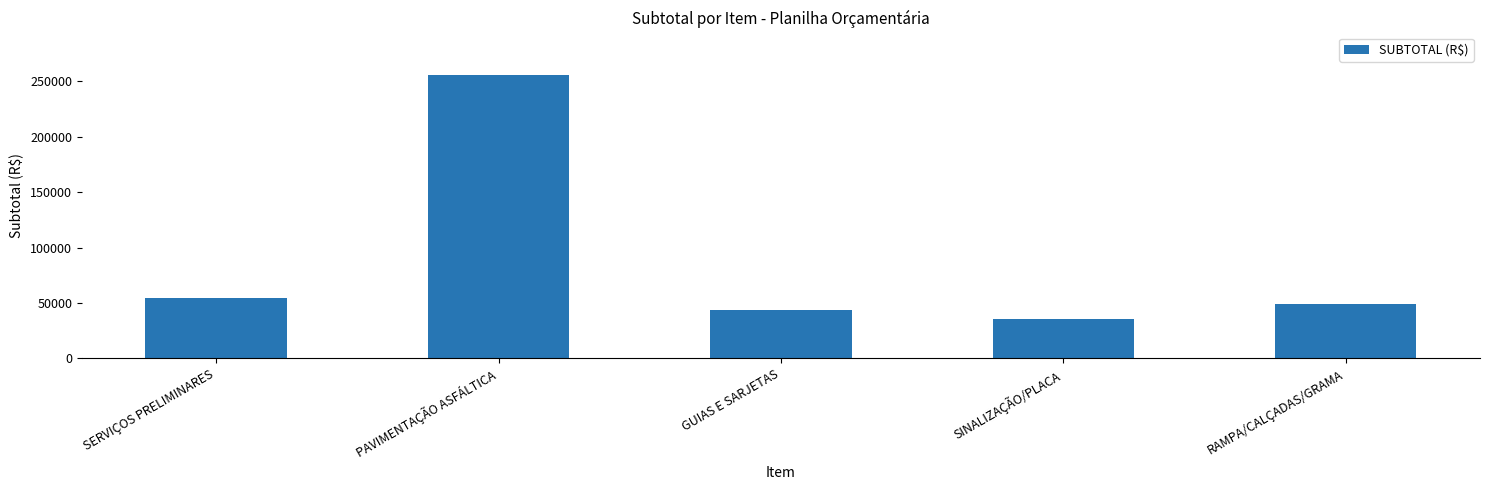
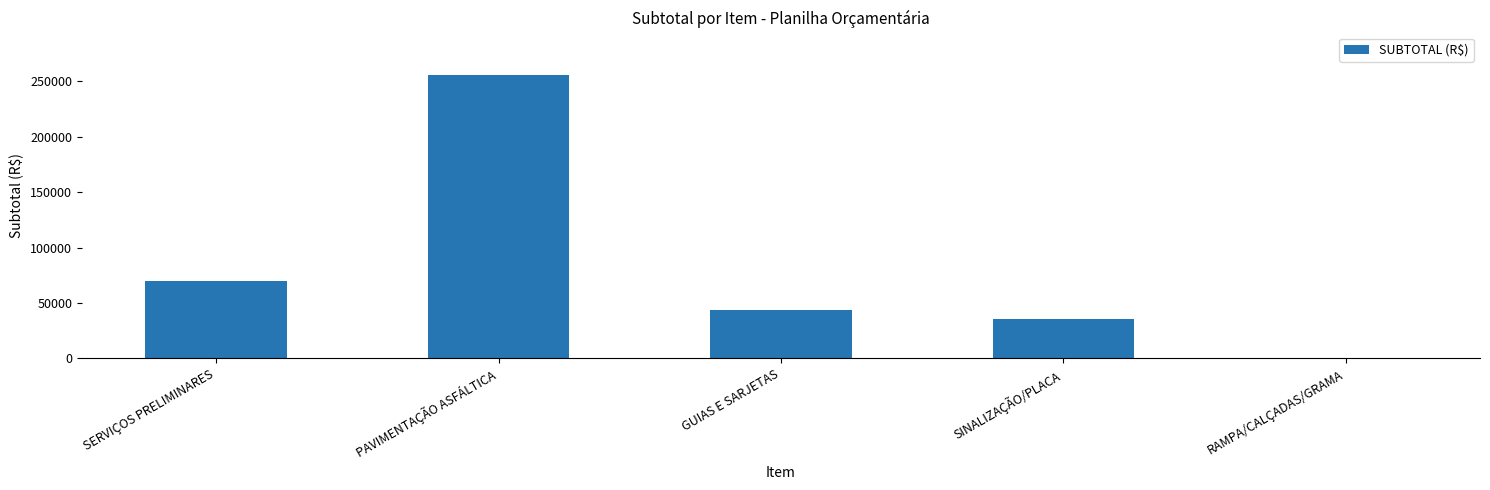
  {
-   "SERVIÇOS PRELIMINARES": 54000,
+   "SERVIÇOS PRELIMINARES": 70000,
    "PAVIMENTAÇÃO ASFÁLTICA": 256000,
    "GUIAS E SARJETAS": 44000,
    "SINALIZAÇÃO/PLACA": 35000,
-   "RAMPA/CALÇADAS/GRAMA": 49000
+   "RAMPA/CALÇADAS/GRAMA": 0
  }
